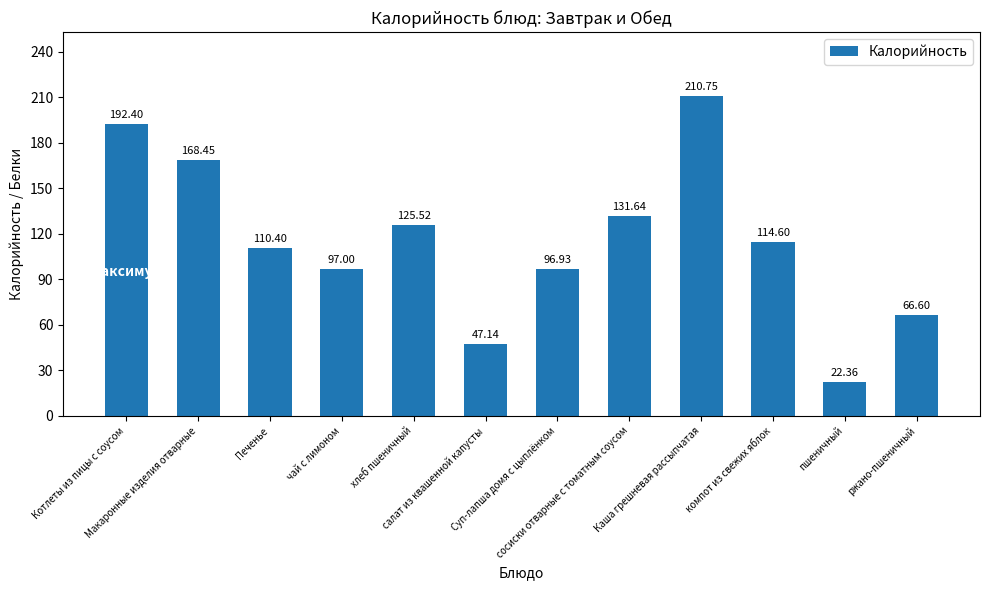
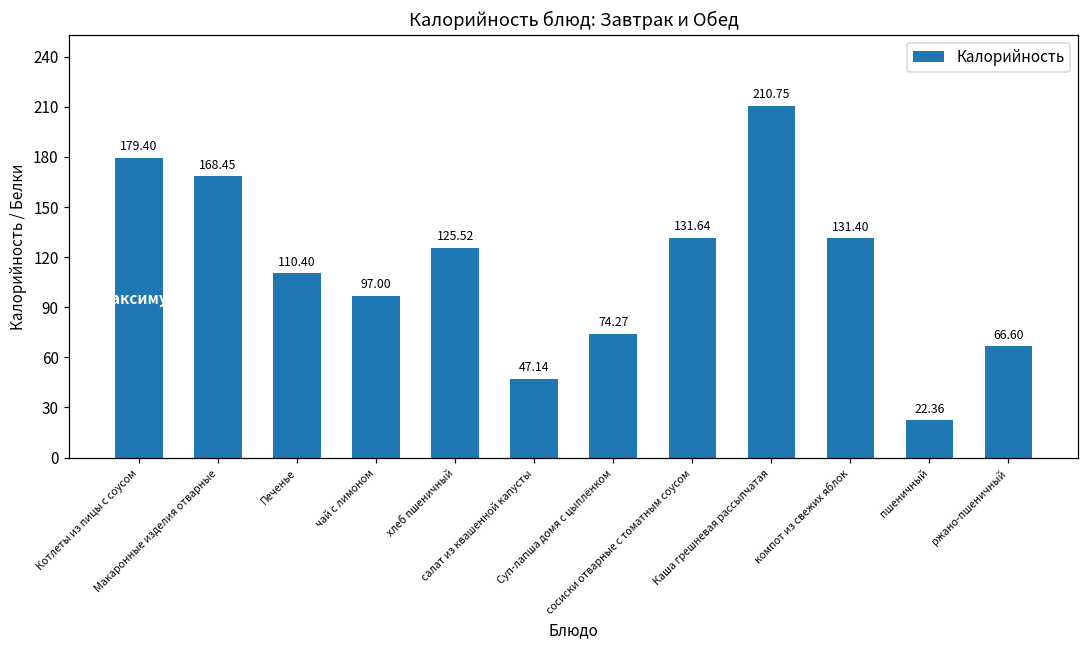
  {
-   "Котлеты из пицы с соусом": 192.40,
+   "Котлеты из пицы с соусом": 179.40,
    "Макаронные изделия отварные": 168.45,
    "Печенье": 110.40,
    "чай с лимоном": 97.00,
    "хлеб пшеничный": 125.52,
    "салат из квашенной капусты": 47.14,
-   "Суп-лапша домя с цыплёнком": 96.93,
+   "Суп-лапша домя с цыплёнком": 74.27,
    "сосиски отварные с томатным соусом": 131.64,
    "Каша грешневая рассыпчатая": 210.75,
-   "компот из свежих яблок": 114.60,
+   "компот из свежих яблок": 131.40,
    "пшеничный": 22.36,
    "ржано-пшеничный": 66.60
  }
